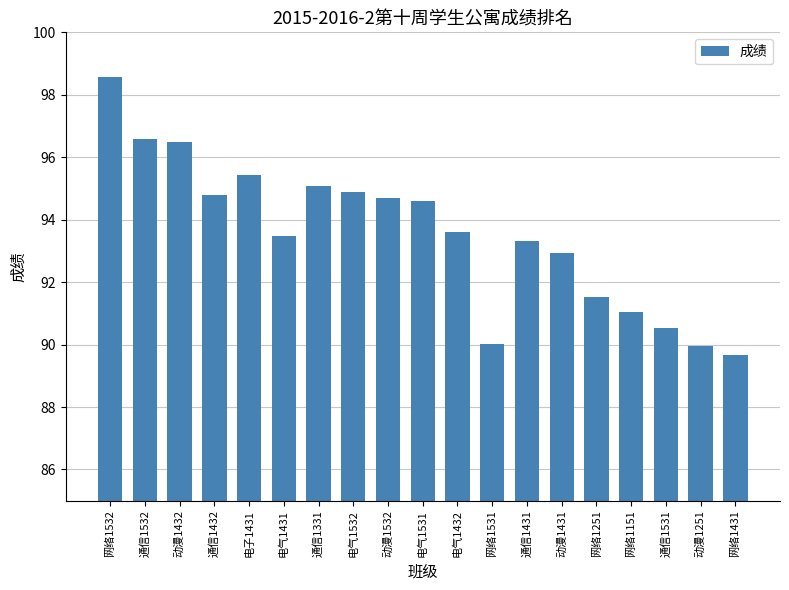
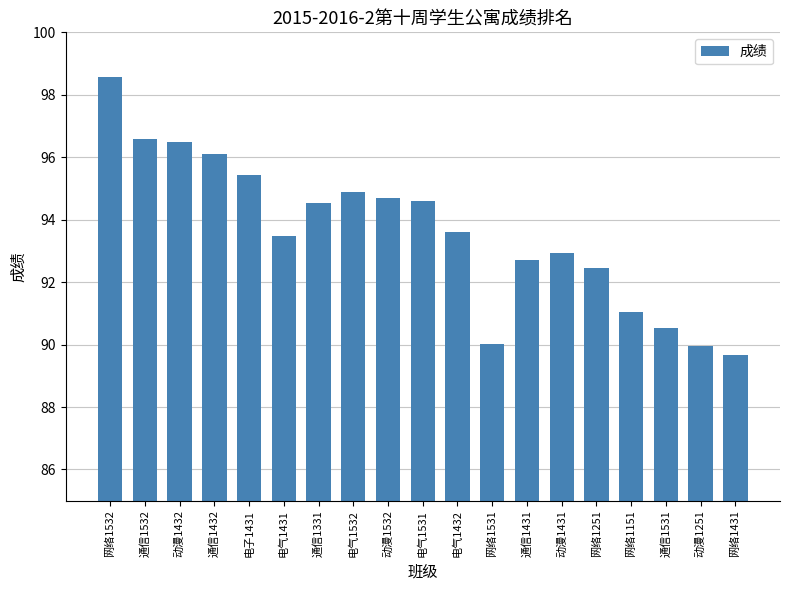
  {
    "网络1532": 98.6,
    "通信1532": 96.6,
    "动漫1432": 96.5,
-   "通信1432": 94.8,
+   "通信1432": 96.1,
    "电子1431": 95.4,
    "电气1431": 93.5,
-   "通信1331": 95.1,
+   "通信1331": 94.5,
    "电气1532": 94.9,
    "动漫1532": 94.7,
    "电气1531": 94.6,
    "电气1432": 93.6,
    "网络1531": 90.0,
-   "通信1431": 93.3,
+   "通信1431": 92.7,
    "动漫1431": 92.9,
-   "网络1251": 91.5,
+   "网络1251": 92.4,
    "网络1151": 91.1,
    "通信1531": 90.5,
    "动漫1251": 90.0,
    "网络1431": 89.7
  }
